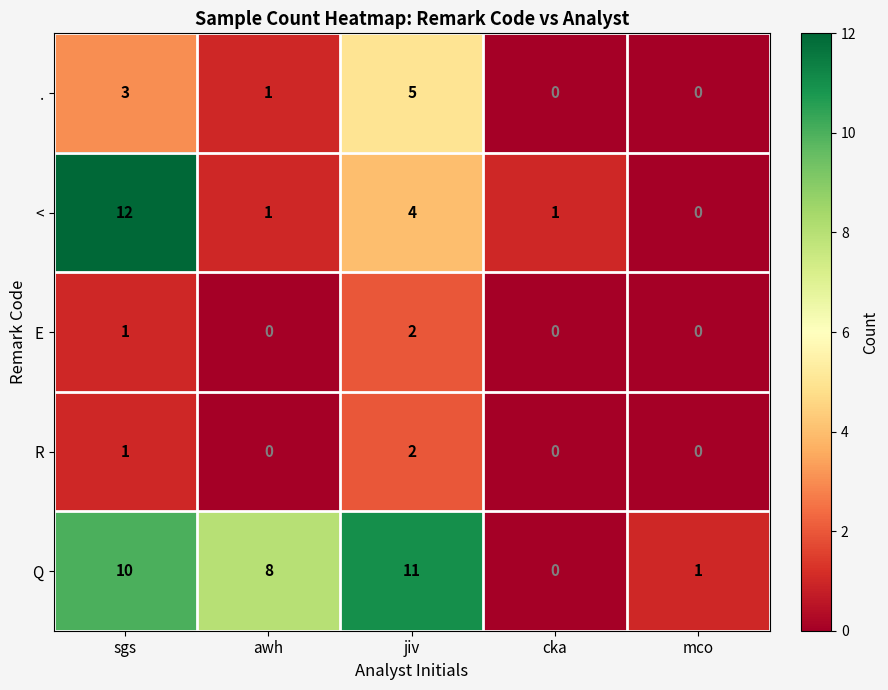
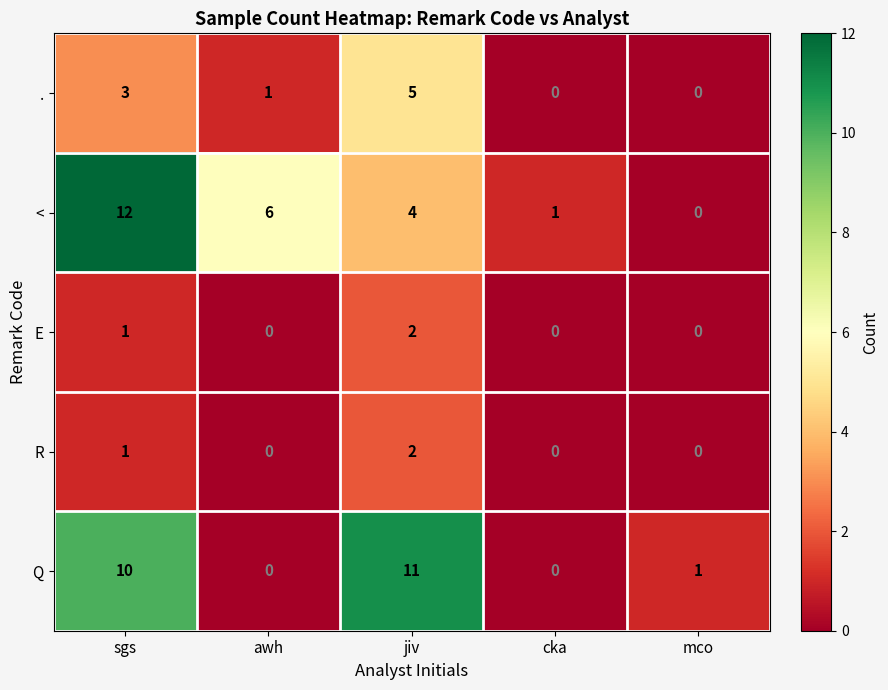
  {
    ".": {
      "sgs": 3,
      "awh": 1,
      "jiv": 5,
      "cka": 0,
      "mco": 0
    },
    "<": {
      "sgs": 12,
-     "awh": 1,
+     "awh": 6,
      "jiv": 4,
      "cka": 1,
      "mco": 0
    },
    "E": {
      "sgs": 1,
      "awh": 0,
      "jiv": 2,
      "cka": 0,
      "mco": 0
    },
    "R": {
      "sgs": 1,
      "awh": 0,
      "jiv": 2,
      "cka": 0,
      "mco": 0
    },
    "Q": {
      "sgs": 10,
-     "awh": 8,
+     "awh": 0,
      "jiv": 11,
      "cka": 0,
      "mco": 1
    }
  }
